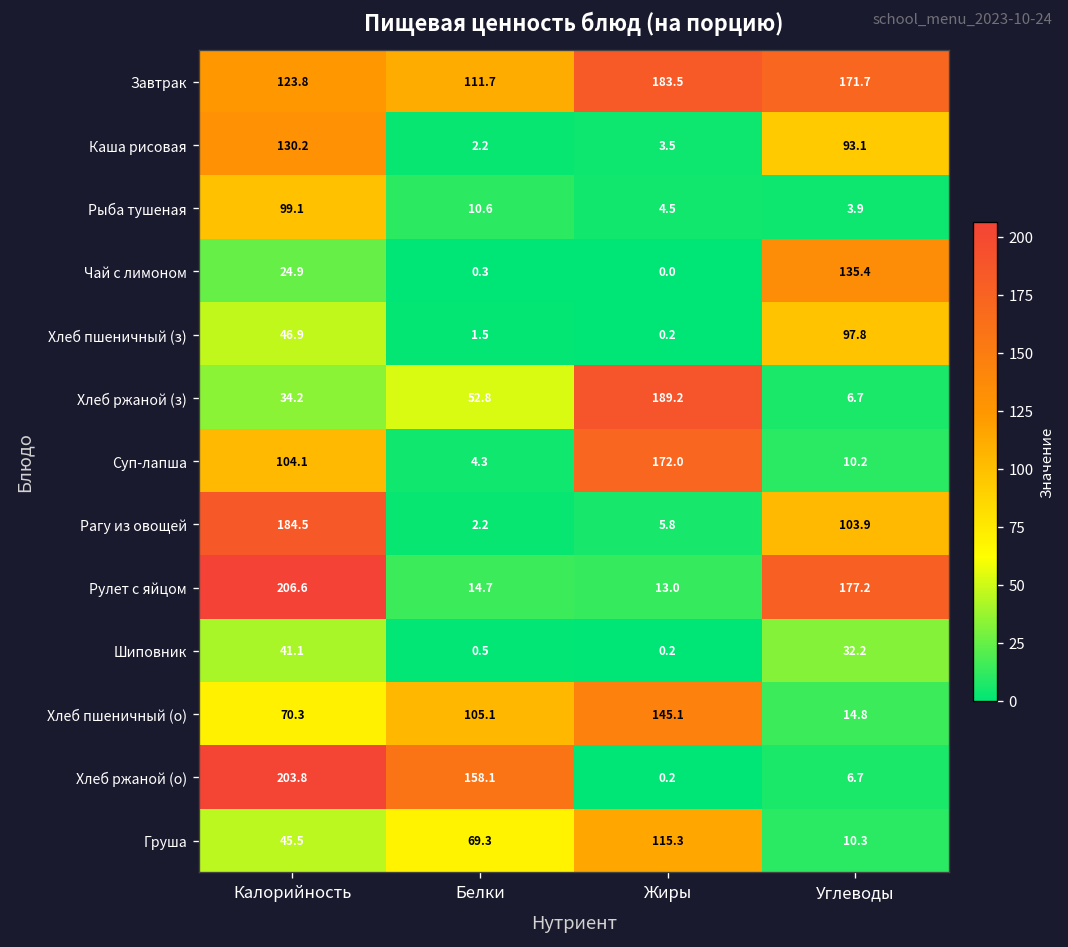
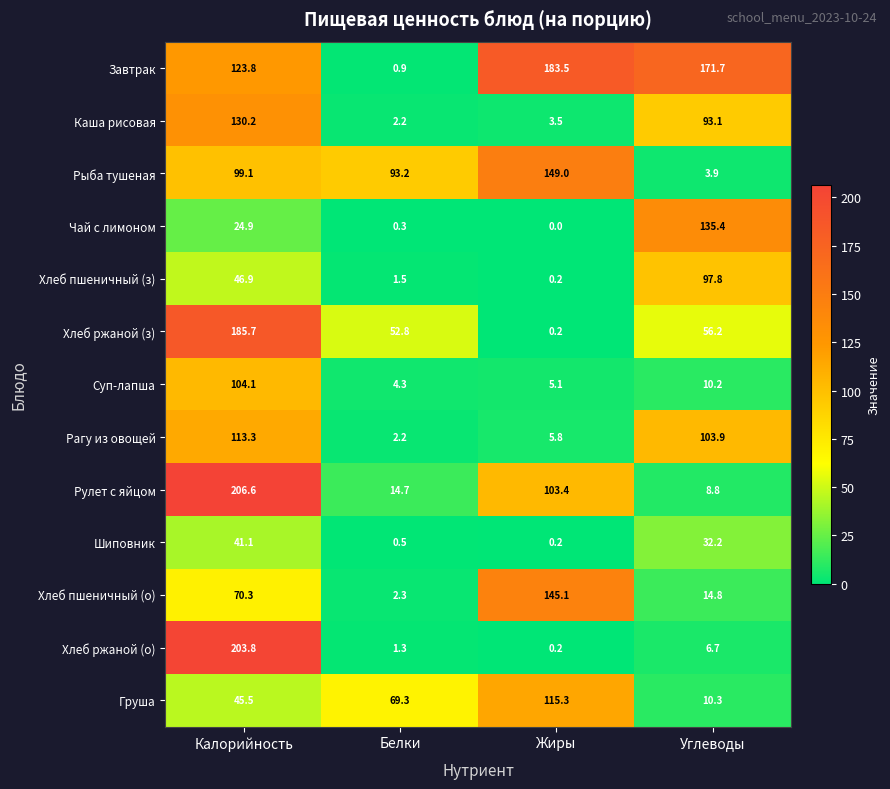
  {
    "Завтрак": {
      "Калорийность": 123.8,
-     "Белки": 111.7,
+     "Белки": 0.9,
      "Жиры": 183.5,
      "Углеводы": 171.7
    },
    "Каша рисовая": {
      "Калорийность": 130.2,
      "Белки": 2.2,
      "Жиры": 3.5,
      "Углеводы": 93.1
    },
    "Рыба тушеная": {
      "Калорийность": 99.1,
-     "Белки": 10.6,
-     "Жиры": 4.5,
+     "Белки": 93.2,
+     "Жиры": 149.0,
      "Углеводы": 3.9
    },
    "Чай с лимоном": {
      "Калорийность": 24.9,
      "Белки": 0.3,
      "Жиры": 0.0,
      "Углеводы": 135.4
    },
    "Хлеб пшеничный (з)": {
      "Калорийность": 46.9,
      "Белки": 1.5,
      "Жиры": 0.2,
      "Углеводы": 97.8
    },
    "Хлеб ржаной (з)": {
-     "Калорийность": 34.2,
+     "Калорийность": 185.7,
      "Белки": 52.8,
-     "Жиры": 189.2,
-     "Углеводы": 6.7
+     "Жиры": 0.2,
+     "Углеводы": 56.2
    },
    "Суп-лапша": {
      "Калорийность": 104.1,
      "Белки": 4.3,
-     "Жиры": 172.0,
+     "Жиры": 5.1,
      "Углеводы": 10.2
    },
    "Рагу из овощей": {
-     "Калорийность": 184.5,
+     "Калорийность": 113.3,
      "Белки": 2.2,
      "Жиры": 5.8,
      "Углеводы": 103.9
    },
    "Рулет с яйцом": {
      "Калорийность": 206.6,
      "Белки": 14.7,
-     "Жиры": 13.0,
-     "Углеводы": 177.2
+     "Жиры": 103.4,
+     "Углеводы": 8.8
    },
    "Шиповник": {
      "Калорийность": 41.1,
      "Белки": 0.5,
      "Жиры": 0.2,
      "Углеводы": 32.2
    },
    "Хлеб пшеничный (о)": {
      "Калорийность": 70.3,
-     "Белки": 105.1,
+     "Белки": 2.3,
      "Жиры": 145.1,
      "Углеводы": 14.8
    },
    "Хлеб ржаной (о)": {
      "Калорийность": 203.8,
-     "Белки": 158.1,
+     "Белки": 1.3,
      "Жиры": 0.2,
      "Углеводы": 6.7
    },
    "Груша": {
      "Калорийность": 45.5,
      "Белки": 69.3,
      "Жиры": 115.3,
      "Углеводы": 10.3
    }
  }
